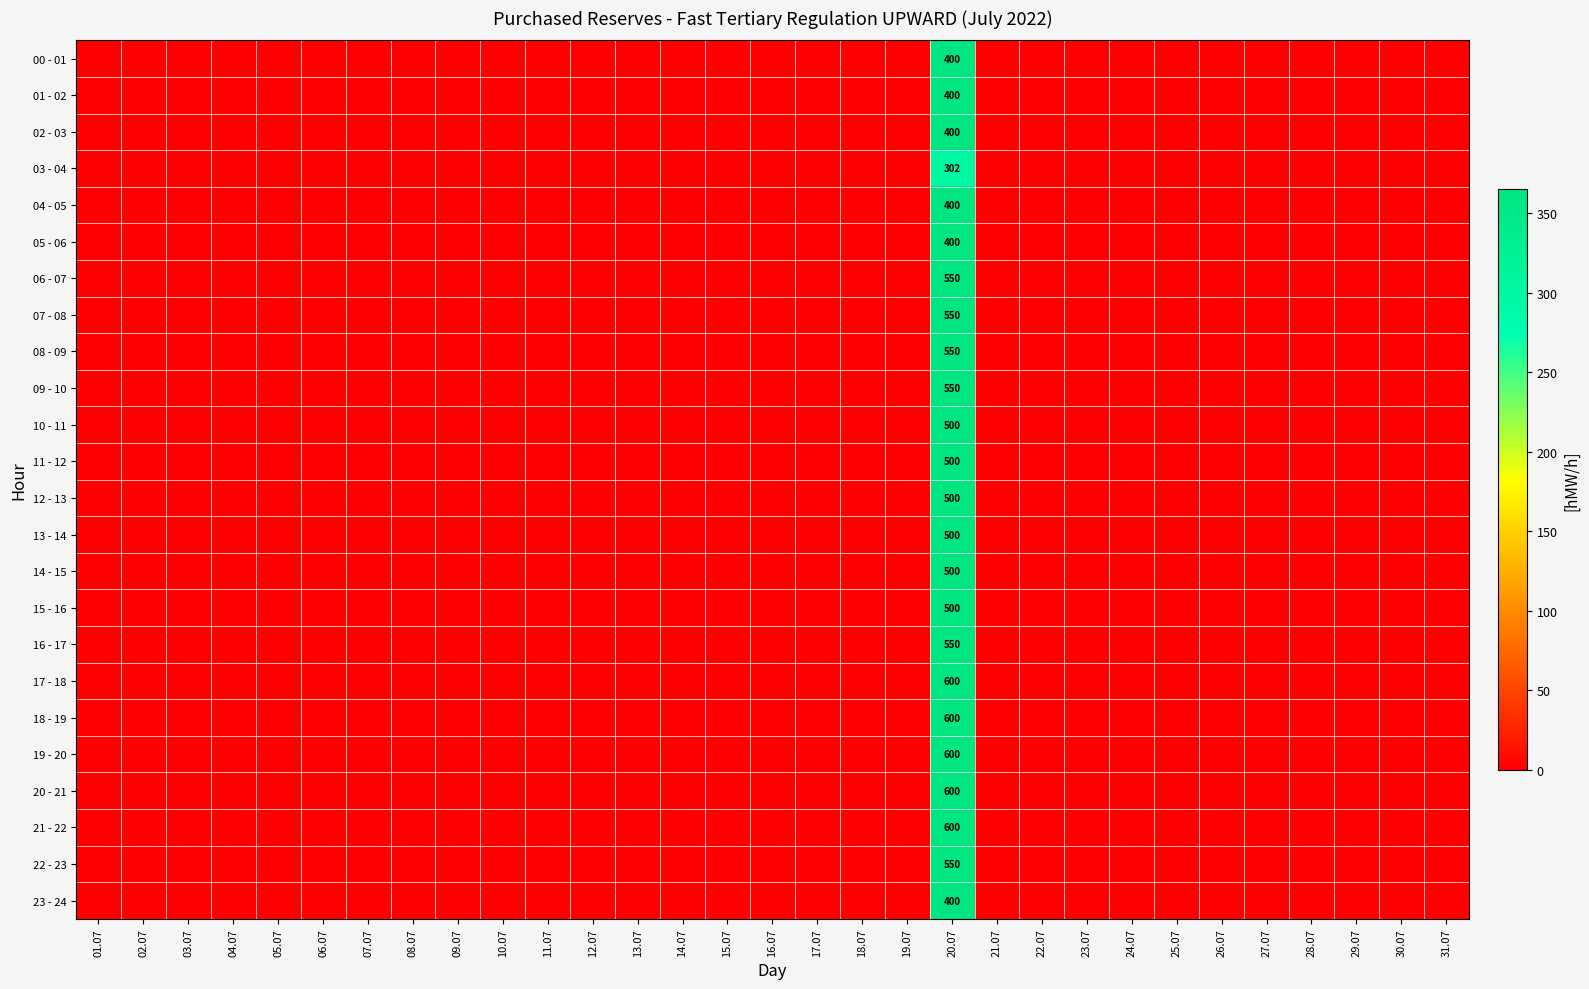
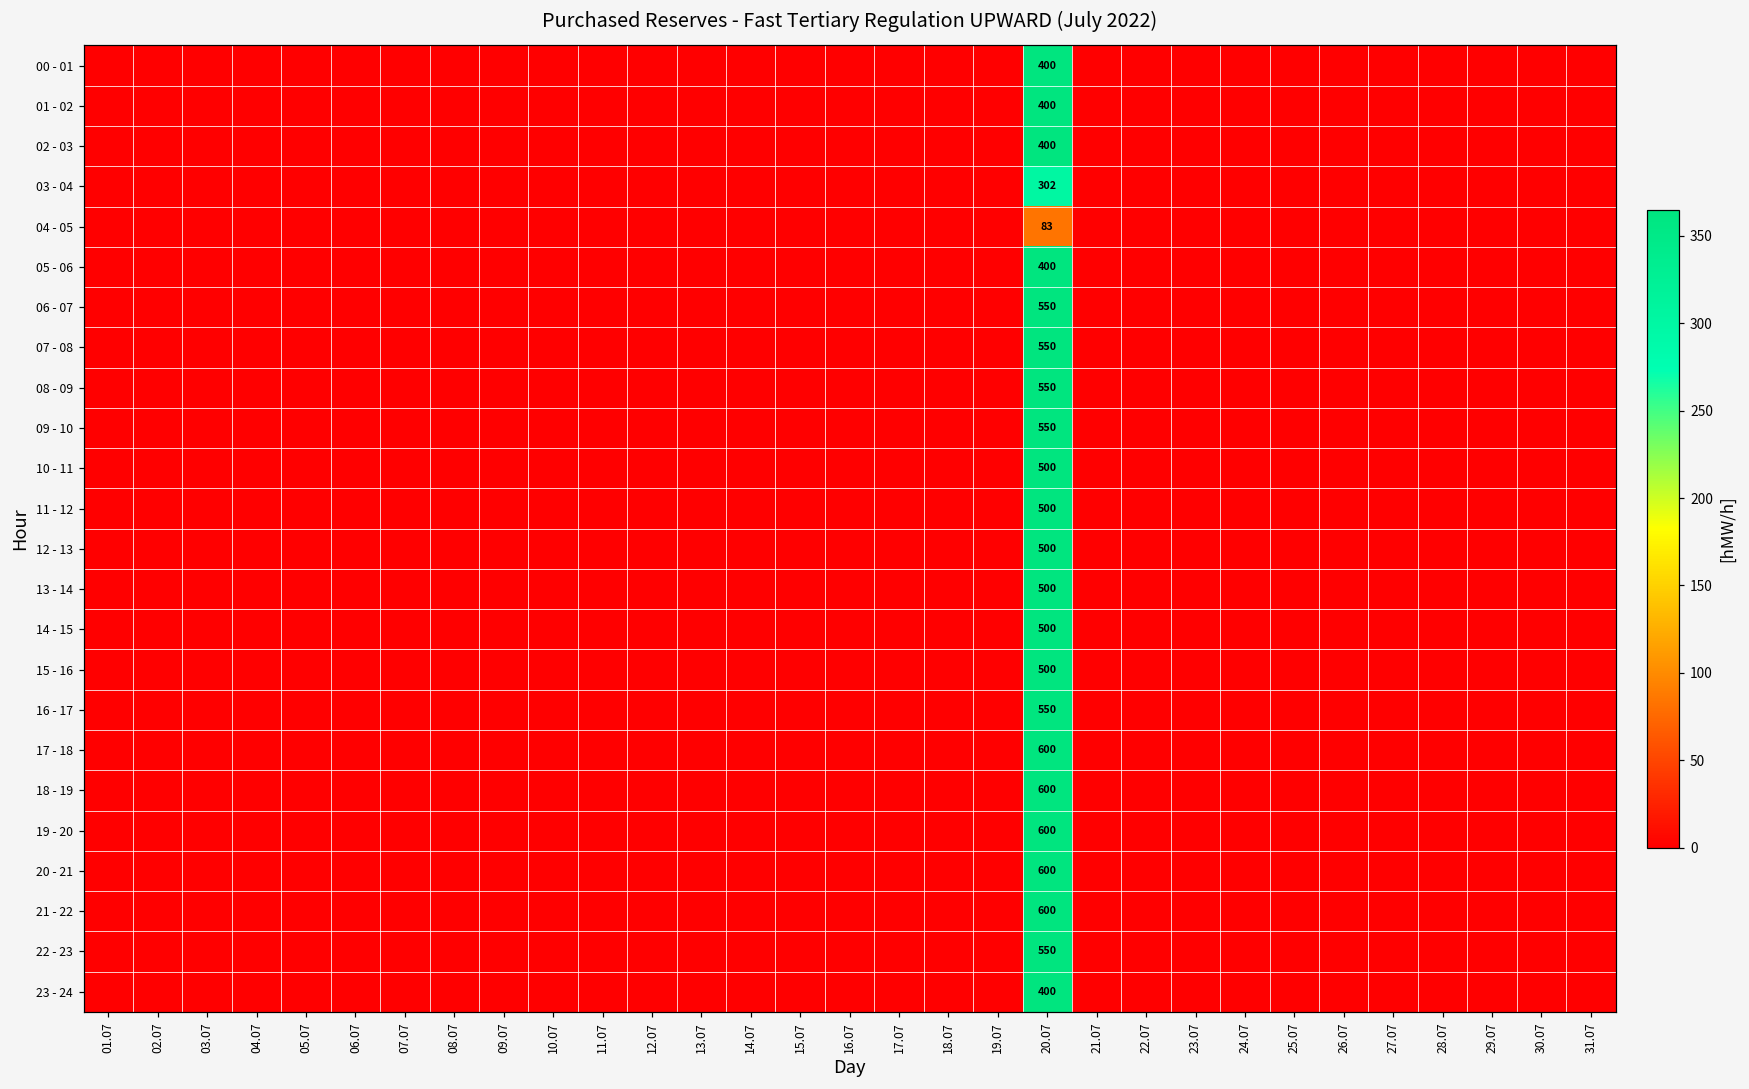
  {
    "00 - 01": {
      "20.07": 400
    },
    "01 - 02": {
      "20.07": 400
    },
    "02 - 03": {
      "20.07": 400
    },
    "03 - 04": {
      "20.07": 302
    },
    "04 - 05": {
-     "20.07": 400
+     "20.07": 83
    },
    "05 - 06": {
      "20.07": 400
    },
    "06 - 07": {
      "20.07": 550
    },
    "07 - 08": {
      "20.07": 550
    },
    "08 - 09": {
      "20.07": 550
    },
    "09 - 10": {
      "20.07": 550
    },
    "10 - 11": {
      "20.07": 500
    },
    "11 - 12": {
      "20.07": 500
    },
    "12 - 13": {
      "20.07": 500
    },
    "13 - 14": {
      "20.07": 500
    },
    "14 - 15": {
      "20.07": 500
    },
    "15 - 16": {
      "20.07": 500
    },
    "16 - 17": {
      "20.07": 550
    },
    "17 - 18": {
      "20.07": 600
    },
    "18 - 19": {
      "20.07": 600
    },
    "19 - 20": {
      "20.07": 600
    },
    "20 - 21": {
      "20.07": 600
    },
    "21 - 22": {
      "20.07": 600
    },
    "22 - 23": {
      "20.07": 550
    },
    "23 - 24": {
      "20.07": 400
    }
  }
